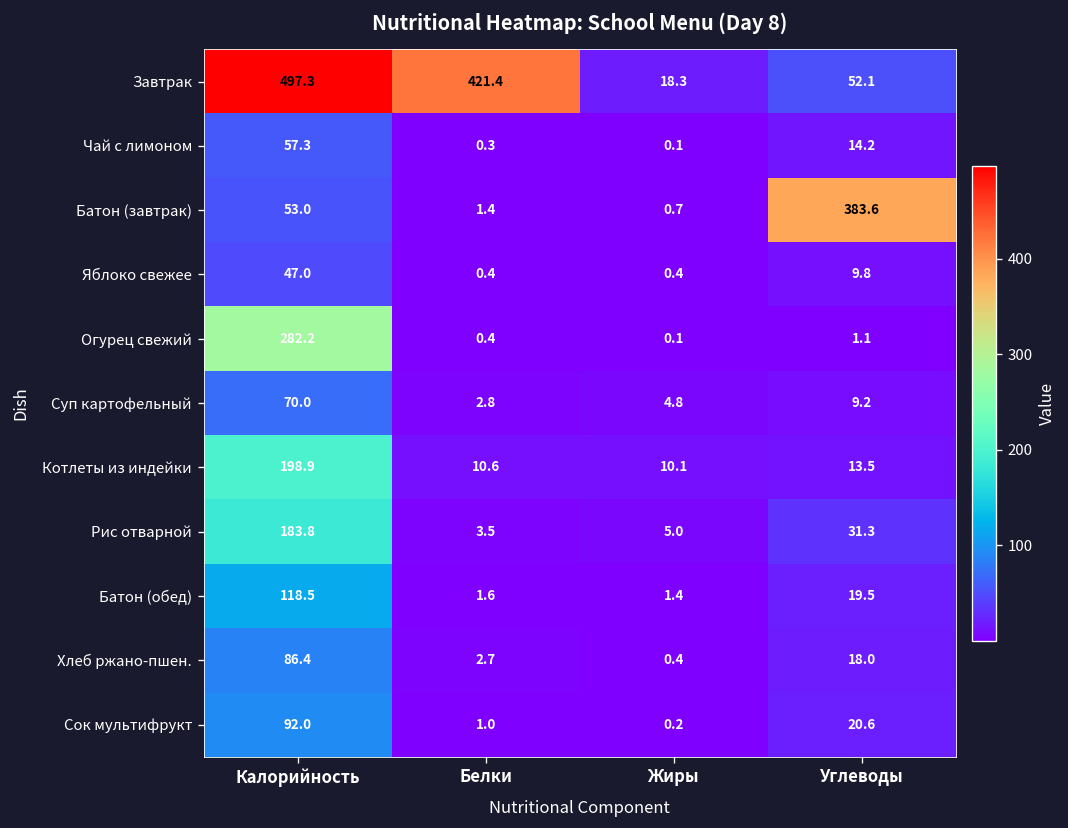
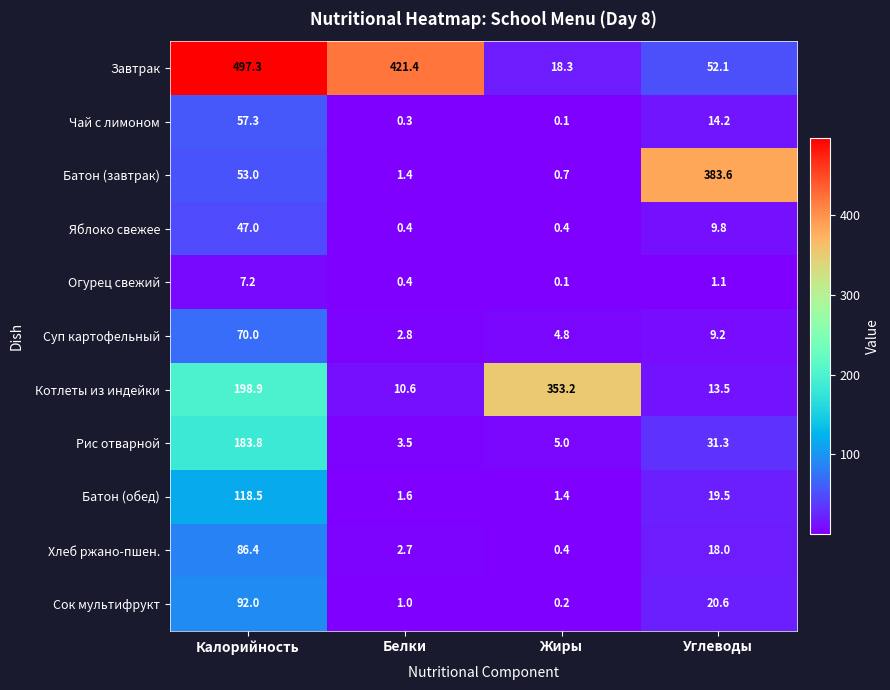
  {
    "Завтрак": {
      "Калорийность": 497.3,
      "Белки": 421.4,
      "Жиры": 18.3,
      "Углеводы": 52.1
    },
    "Чай с лимоном": {
      "Калорийность": 57.3,
      "Белки": 0.3,
      "Жиры": 0.1,
      "Углеводы": 14.2
    },
    "Батон (завтрак)": {
      "Калорийность": 53.0,
      "Белки": 1.4,
      "Жиры": 0.7,
      "Углеводы": 383.6
    },
    "Яблоко свежее": {
      "Калорийность": 47.0,
      "Белки": 0.4,
      "Жиры": 0.4,
      "Углеводы": 9.8
    },
    "Огурец свежий": {
-     "Калорийность": 282.2,
+     "Калорийность": 7.2,
      "Белки": 0.4,
      "Жиры": 0.1,
      "Углеводы": 1.1
    },
    "Суп картофельный": {
      "Калорийность": 70.0,
      "Белки": 2.8,
      "Жиры": 4.8,
      "Углеводы": 9.2
    },
    "Котлеты из индейки": {
      "Калорийность": 198.9,
      "Белки": 10.6,
-     "Жиры": 10.1,
+     "Жиры": 353.2,
      "Углеводы": 13.5
    },
    "Рис отварной": {
      "Калорийность": 183.8,
      "Белки": 3.5,
      "Жиры": 5.0,
      "Углеводы": 31.3
    },
    "Батон (обед)": {
      "Калорийность": 118.5,
      "Белки": 1.6,
      "Жиры": 1.4,
      "Углеводы": 19.5
    },
    "Хлеб ржано-пшен.": {
      "Калорийность": 86.4,
      "Белки": 2.7,
      "Жиры": 0.4,
      "Углеводы": 18.0
    },
    "Сок мультифрукт": {
      "Калорийность": 92.0,
      "Белки": 1.0,
      "Жиры": 0.2,
      "Углеводы": 20.6
    }
  }
